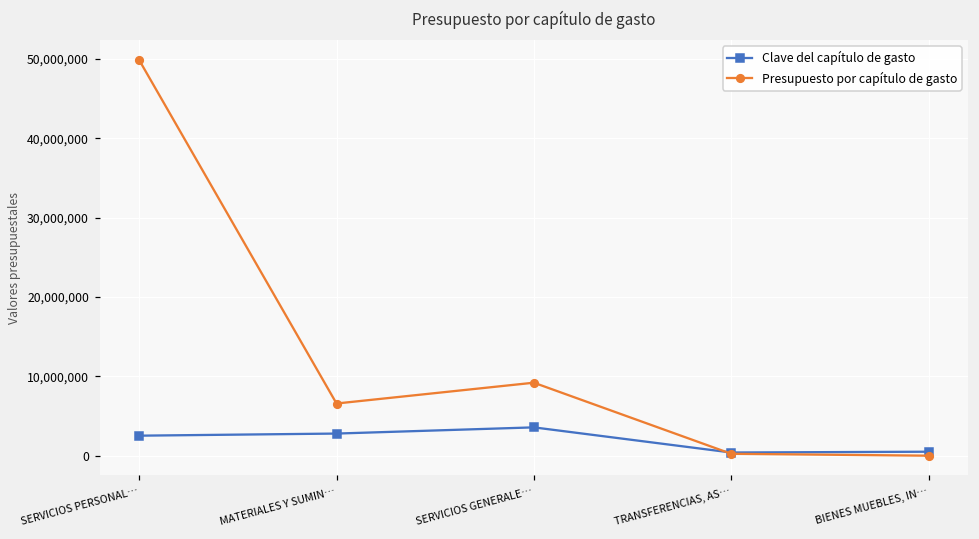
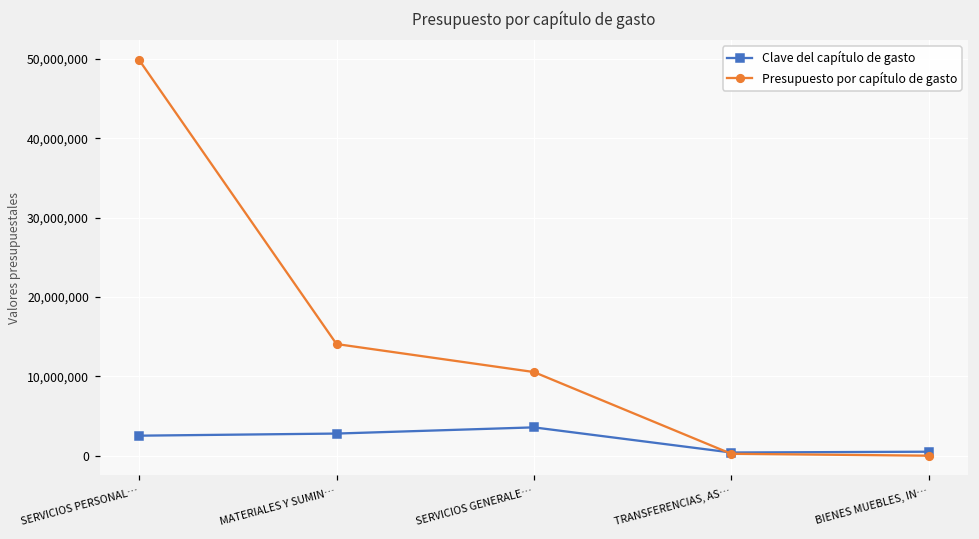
  {
    "Clave del capítulo de gasto": {
      "SERVICIOS PERSONAL…": "3,000,000",
      "MATERIALES Y SUMIN…": "3,000,000",
      "SERVICIOS GENERALE…": "4,000,000",
      "BIENES MUEBLES, IN…": "1,000,000"
    },
    "Presupuesto por capítulo de gasto": {
      "SERVICIOS PERSONAL…": "50,000,000",
-     "MATERIALES Y SUMIN…": "7,000,000",
-     "SERVICIOS GENERALE…": "9,000,000",
+     "MATERIALES Y SUMIN…": "14,000,000",
+     "SERVICIOS GENERALE…": "11,000,000",
      "BIENES MUEBLES, IN…": "0"
    }
  }
